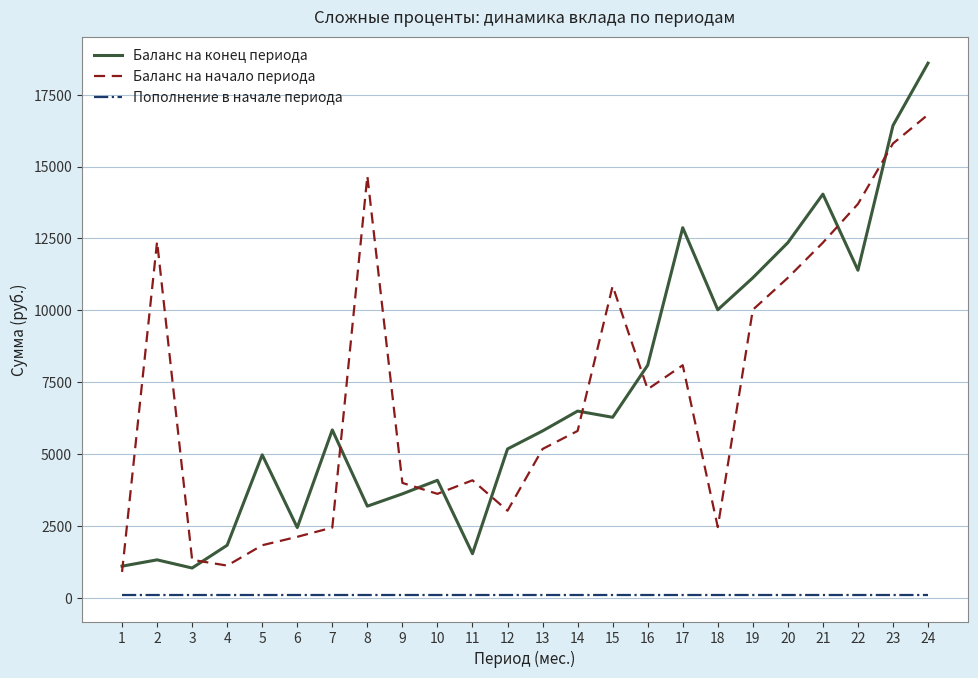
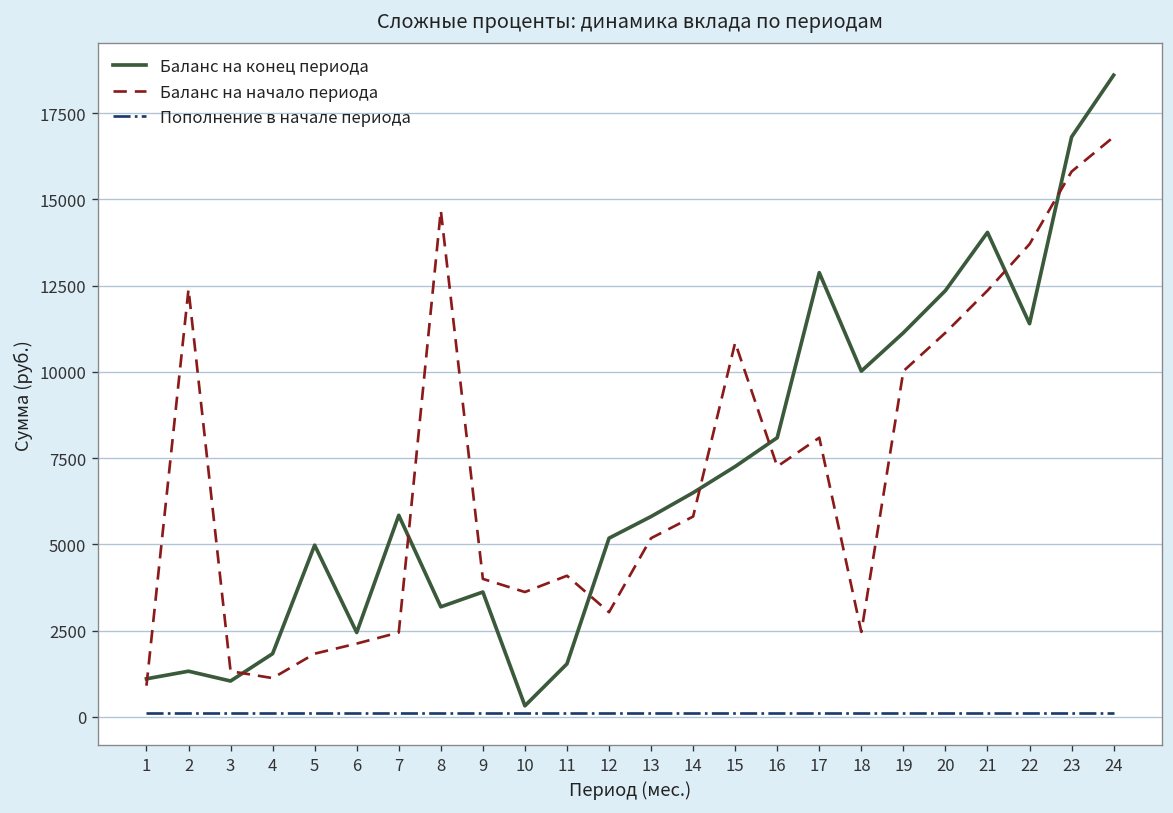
  {
    "Баланс на конец периода": {
      "1": 1100,
      "2": 1300,
      "3": 1000,
      "4": 1800,
      "5": 5000,
      "6": 2400,
      "7": 5800,
      "8": 3200,
      "9": 3600,
-     "10": 4100,
+     "10": 300,
      "11": 1500,
      "12": 5200,
      "13": 5800,
      "14": 6500,
-     "15": 6300,
+     "15": 7300,
      "16": 8100,
      "17": 12900,
      "18": 10000,
      "19": 11100,
      "20": 12400,
      "21": 14000,
      "22": 11400,
-     "23": 16400,
+     "23": 16800,
      "24": 18600
    },
    "Баланс на начало периода": {
      "1": 900,
      "2": 12400,
      "3": 1300,
      "4": 1100,
      "5": 1800,
      "6": 2100,
      "7": 2400,
      "8": 14700,
      "9": 4000,
      "10": 3600,
      "11": 4100,
      "12": 3000,
      "13": 5200,
      "14": 5800,
      "15": 10800,
      "16": 7300,
      "17": 8100,
      "18": 2500,
      "19": 10000,
      "20": 11100,
      "21": 12400,
      "22": 13700,
      "23": 15800,
      "24": 16800
    },
    "Пополнение в начале периода": {
      "1": 100,
      "2": 100,
      "3": 100,
      "4": 100,
      "5": 100,
      "6": 100,
      "7": 100,
      "8": 100,
      "9": 100,
      "10": 100,
      "11": 100,
      "12": 100,
      "13": 100,
      "14": 100,
      "15": 100,
      "16": 100,
      "17": 100,
      "18": 100,
      "19": 100,
      "20": 100,
      "21": 100,
      "22": 100,
      "23": 100,
      "24": 100
    }
  }
